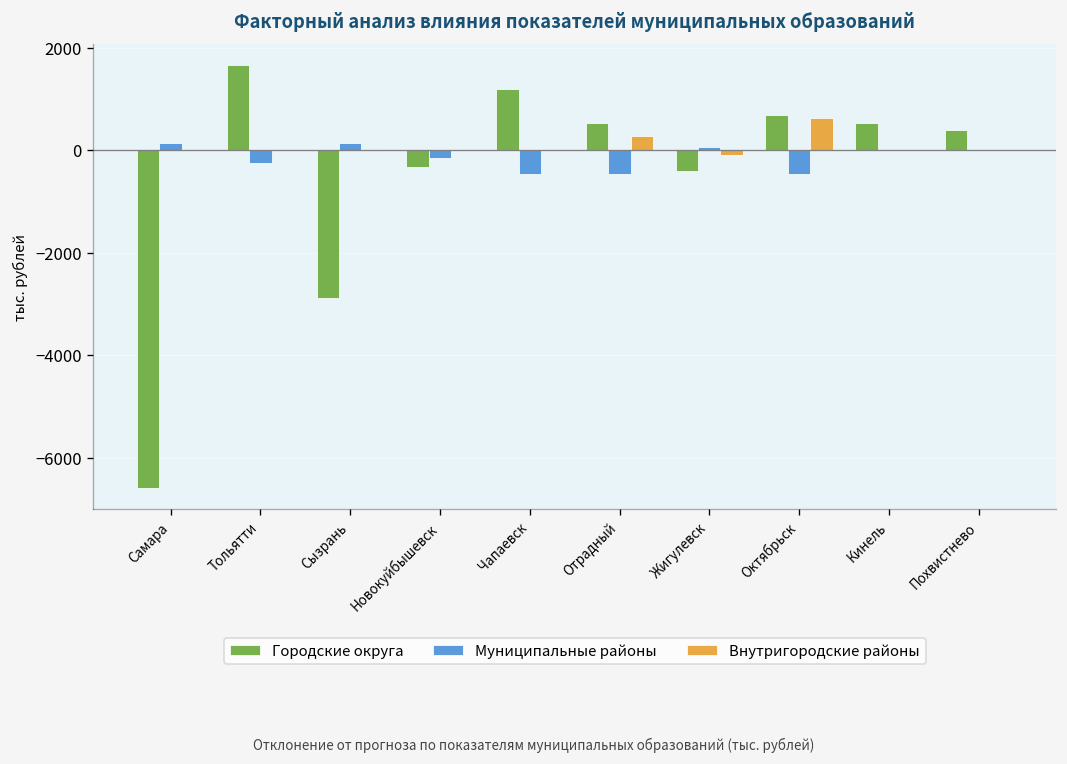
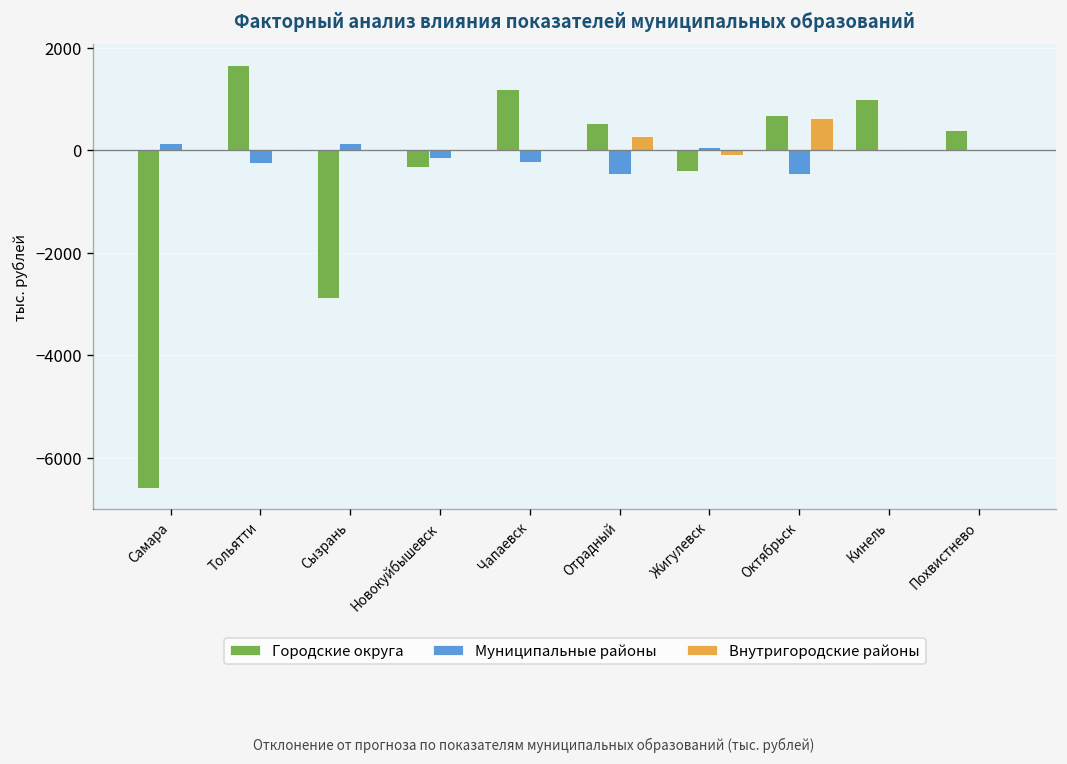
  {
    "Городские округа": {
      "Самара": -6600,
      "Тольятти": 1700,
      "Сызрань": -2900,
      "Новокуйбышевск": -300,
      "Чапаевск": 1200,
      "Отрадный": 500,
      "Жигулевск": -400,
      "Октябрьск": 700,
-     "Кинель": 500,
+     "Кинель": 1000,
      "Похвистнево": 400
    },
    "Муниципальные районы": {
      "Самара": 100,
      "Тольятти": -200,
      "Сызрань": 200,
      "Новокуйбышевск": -200,
-     "Чапаевск": -500,
+     "Чапаевск": -200,
      "Отрадный": -500,
      "Жигулевск": 100,
      "Октябрьск": -500
    },
    "Внутригородские районы": {
      "Самара": 0,
      "Чапаевск": 0,
      "Отрадный": 300,
      "Жигулевск": -100,
      "Октябрьск": 600,
      "Похвистнево": 0
    }
  }
